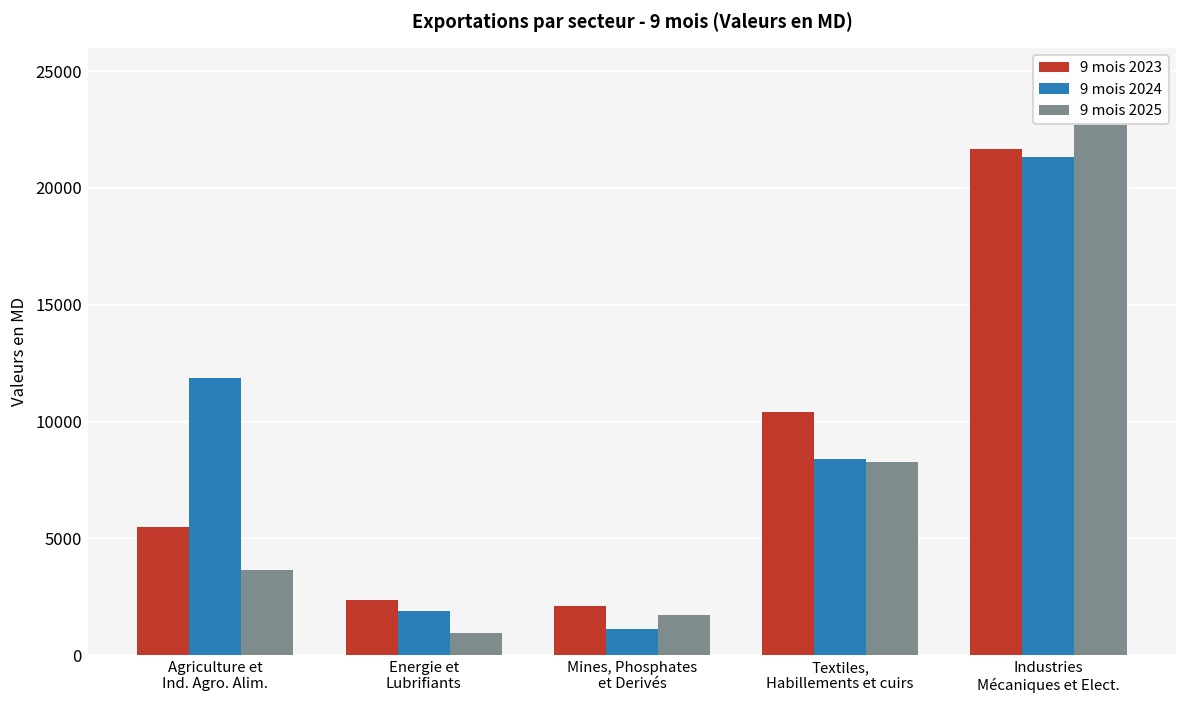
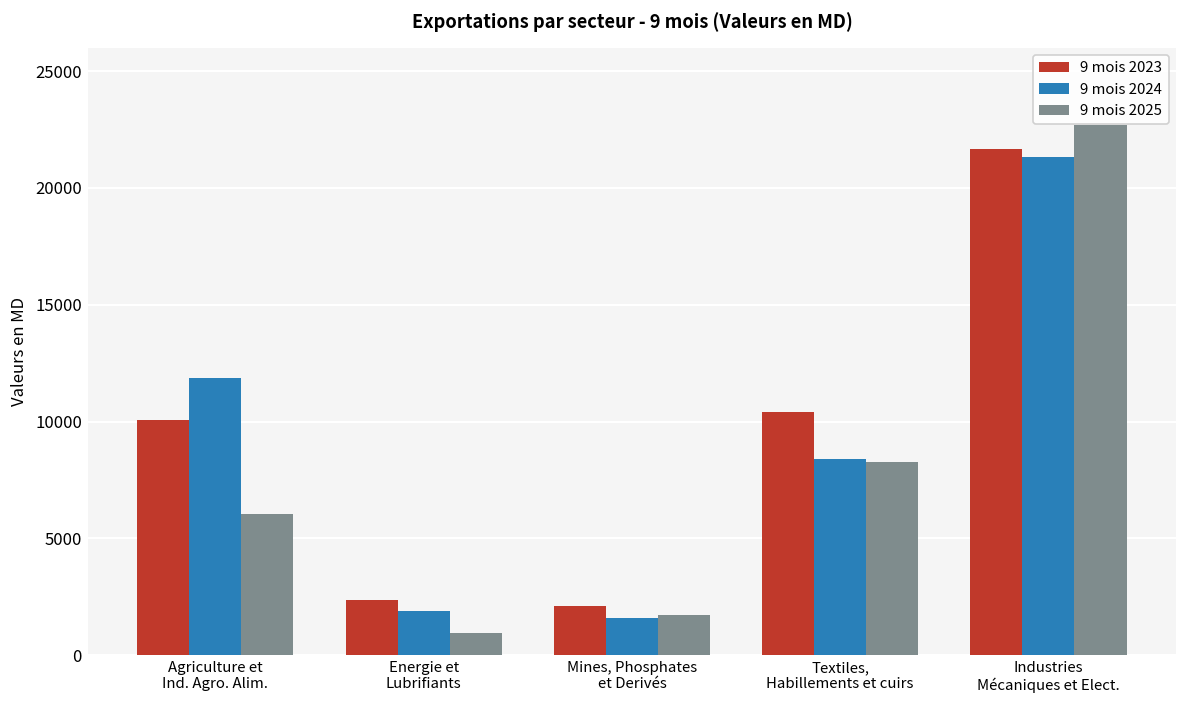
  {
    "9 mois 2023": {
-     "Agriculture et Ind. Agro. Alim.": 5500,
+     "Agriculture et Ind. Agro. Alim.": 10100,
      "Energie et Lubrifiants": 2400,
      "Mines, Phosphates et Derivés": 2100,
      "Textiles, Habillements et cuirs": 10400,
      "Industries Mécaniques et Elect.": 21700
    },
    "9 mois 2024": {
      "Agriculture et Ind. Agro. Alim.": 11900,
      "Energie et Lubrifiants": 1900,
-     "Mines, Phosphates et Derivés": 1100,
+     "Mines, Phosphates et Derivés": 1600,
      "Textiles, Habillements et cuirs": 8400,
      "Industries Mécaniques et Elect.": 21300
    },
    "9 mois 2025": {
-     "Agriculture et Ind. Agro. Alim.": 3600,
+     "Agriculture et Ind. Agro. Alim.": 6000,
      "Energie et Lubrifiants": 1000,
      "Mines, Phosphates et Derivés": 1700,
      "Textiles, Habillements et cuirs": 8300
    }
  }
